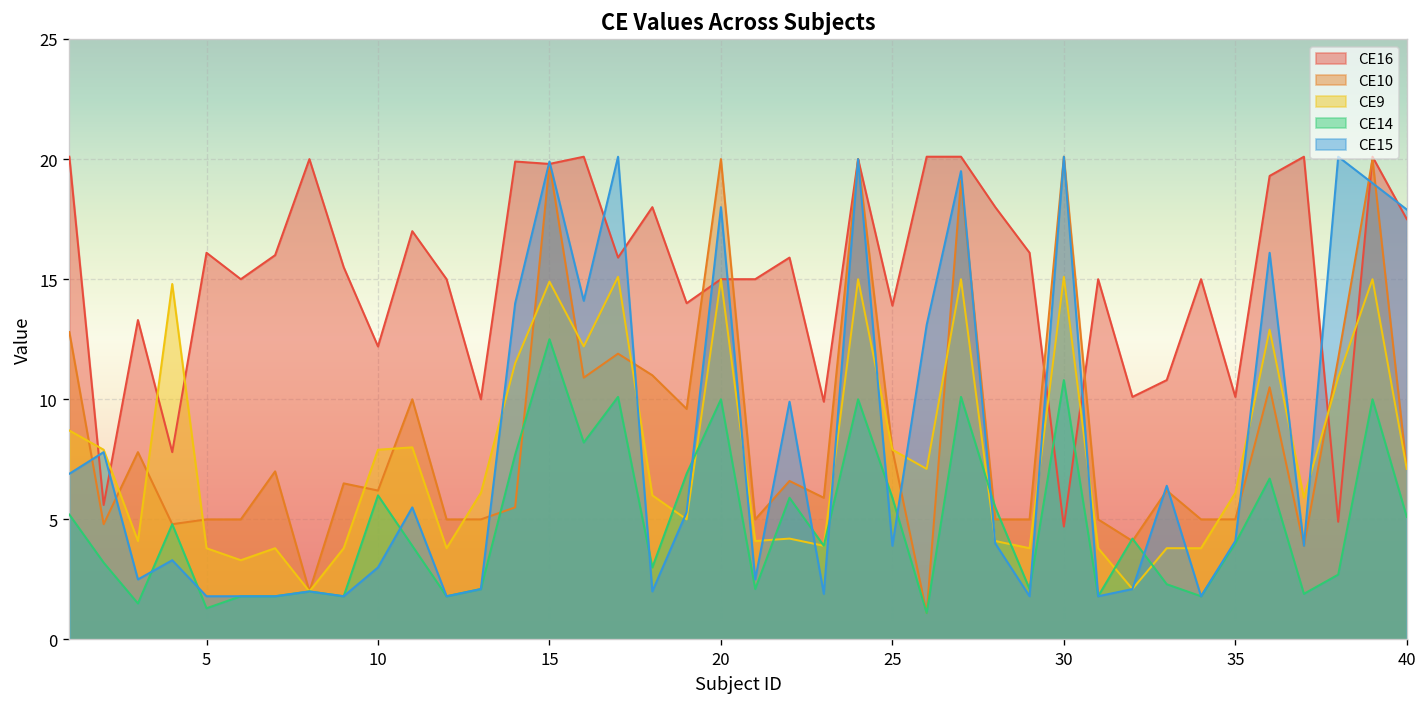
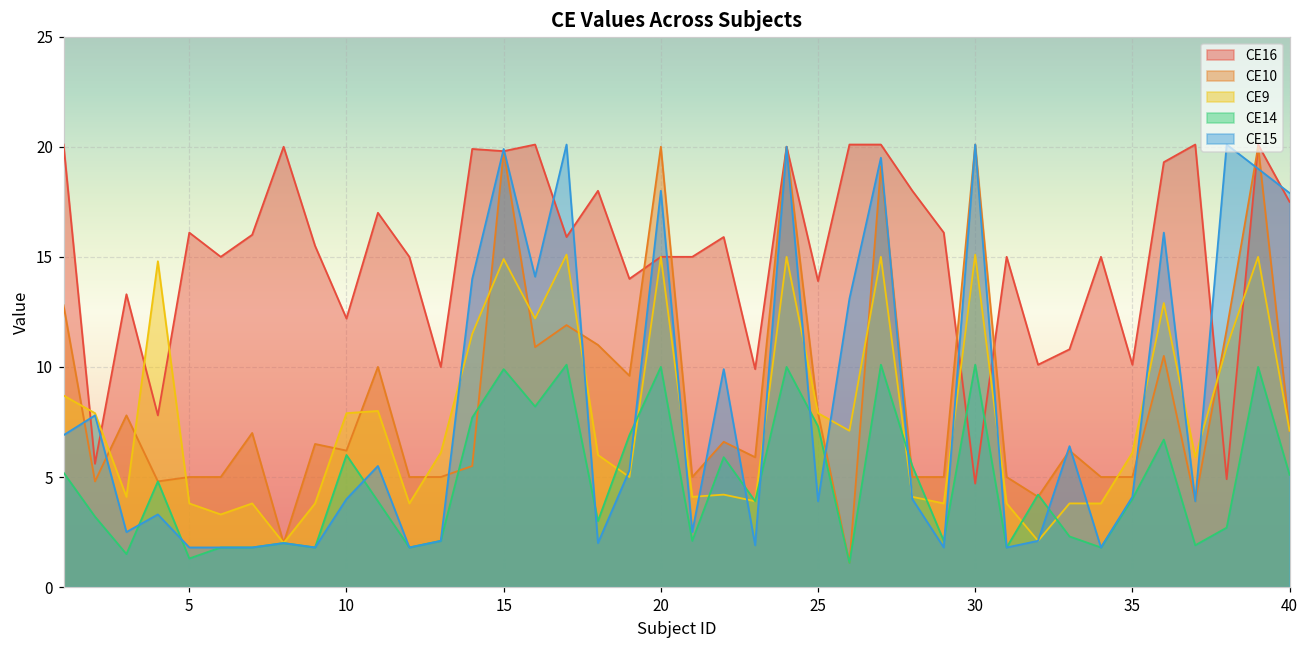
  {
    "CE14": {
      "5": 1.3,
      "10": 6.0,
-     "15": 12.5,
+     "15": 9.9,
      "20": 10.0,
-     "25": 5.9,
-     "30": 10.8,
+     "25": 7.3,
+     "30": 10.1,
      "40": 5.1
    },
    "CE15": {
      "5": 1.8,
-     "10": 3,
+     "10": 4,
      "20": 18,
      "25": 4,
      "40": 18
    }
  }
